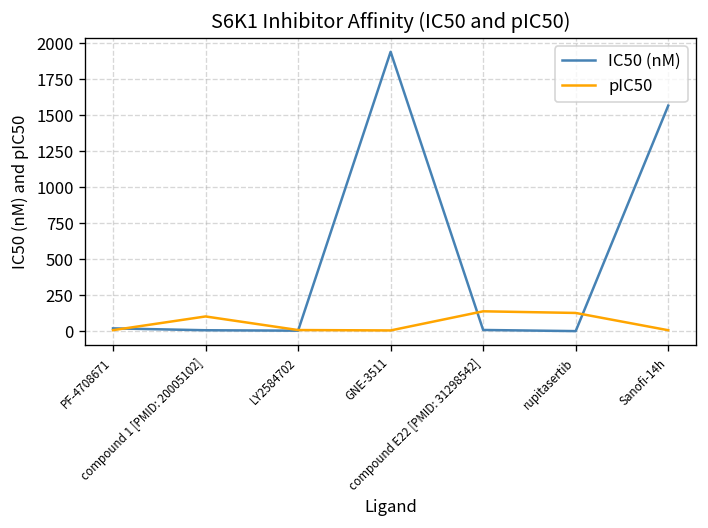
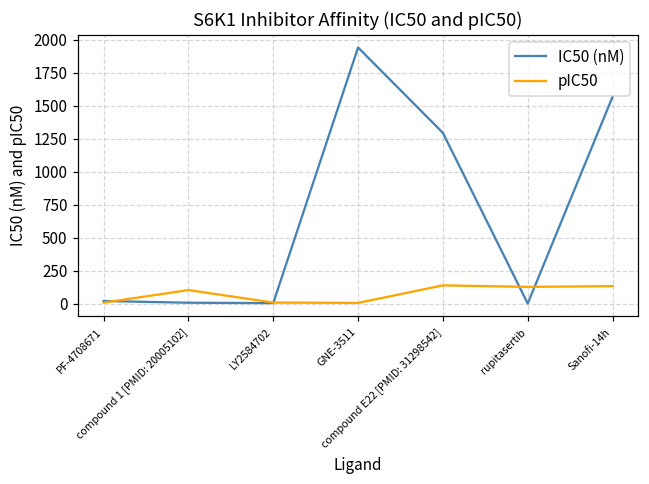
  {
    "IC50 (nM)": {
      "compound 1 [PMID: 20005102]": 10,
      "GNE-3511": 1940,
-     "compound E22 [PMID: 31298542]": 10,
+     "compound E22 [PMID: 31298542]": 1290,
      "rupitasertib": 0,
      "Sanofi-14h": 1570
    },
    "pIC50": {
      "compound 1 [PMID: 20005102]": 100,
      "GNE-3511": 10,
      "compound E22 [PMID: 31298542]": 140,
      "rupitasertib": 130,
-     "Sanofi-14h": 10
+     "Sanofi-14h": 130
    }
  }
